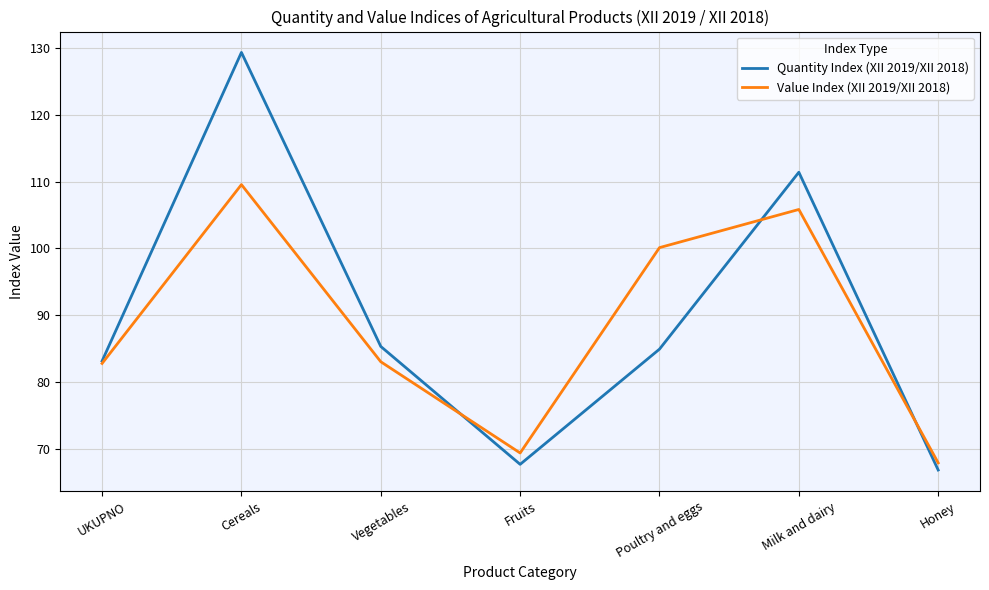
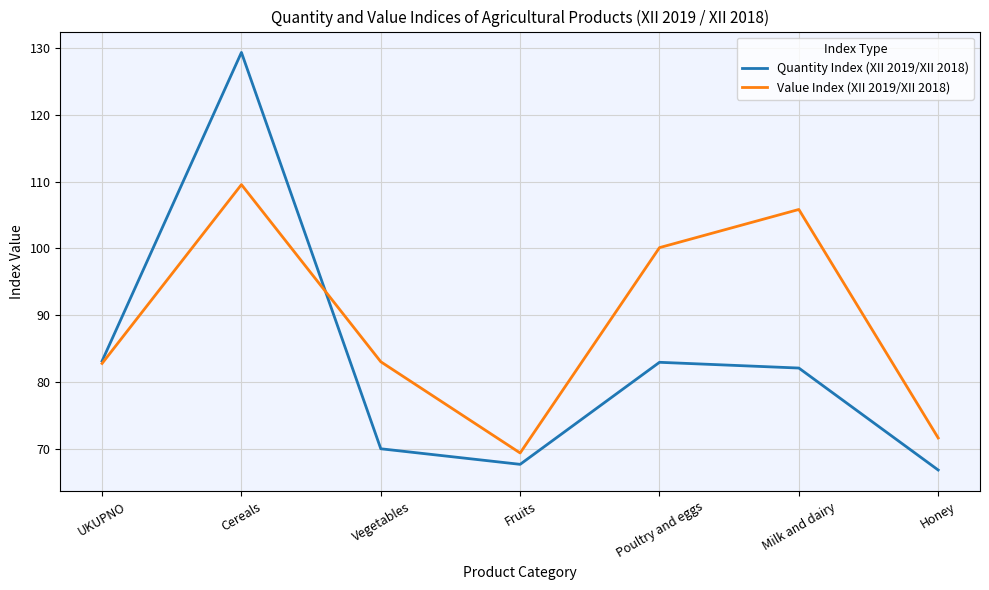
  {
    "Quantity Index (XII 2019/XII 2018)": {
      "Cereals": 129,
-     "Vegetables": 85,
+     "Vegetables": 70,
      "Fruits": 68,
-     "Poultry and eggs": 85,
-     "Milk and dairy": 111,
+     "Poultry and eggs": 83,
+     "Milk and dairy": 82,
      "Honey": 67
    },
    "Value Index (XII 2019/XII 2018)": {
      "Cereals": 110,
      "Vegetables": 83,
      "Fruits": 69,
      "Poultry and eggs": 100,
      "Milk and dairy": 106,
-     "Honey": 68
+     "Honey": 72
    }
  }
